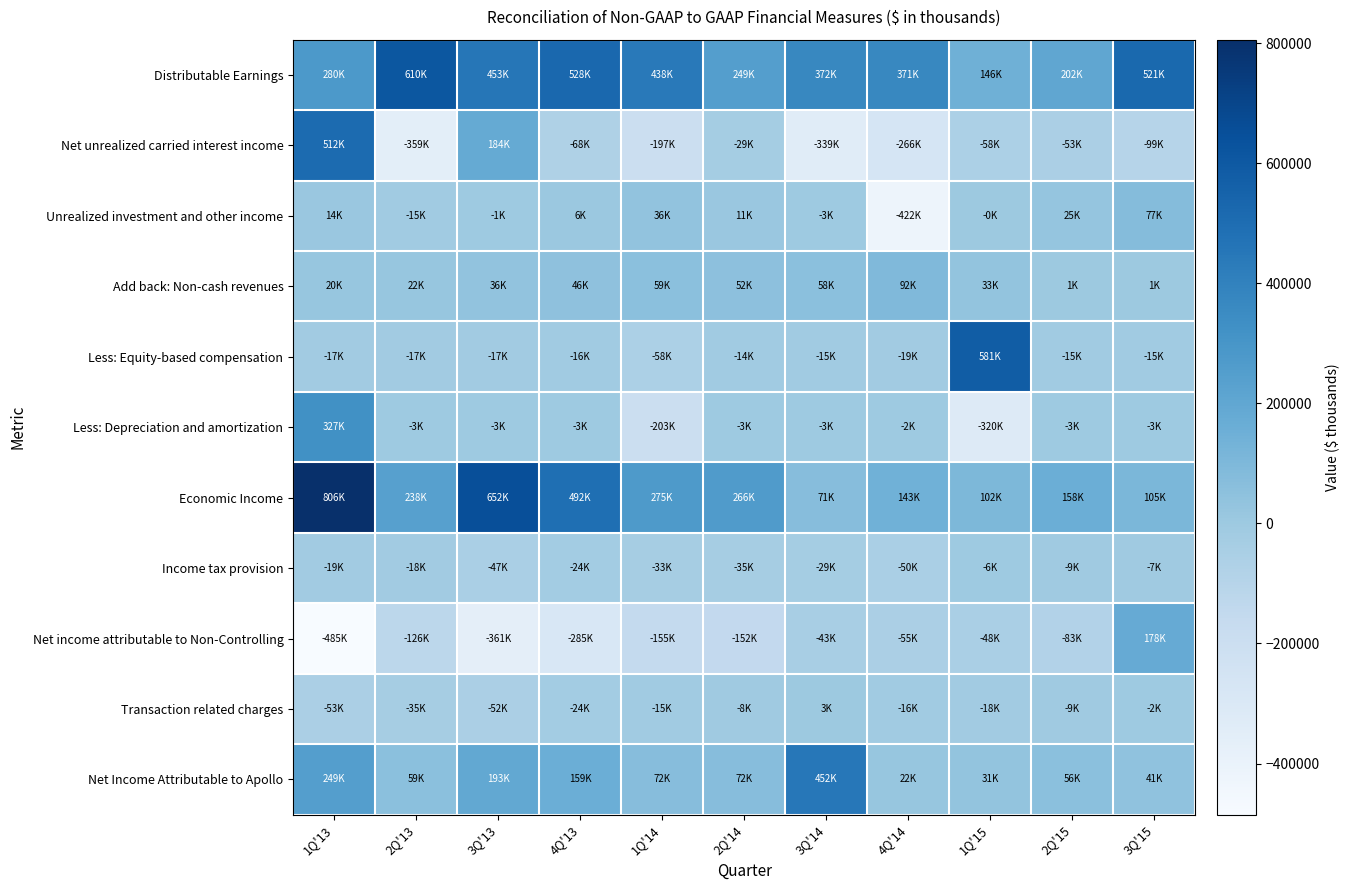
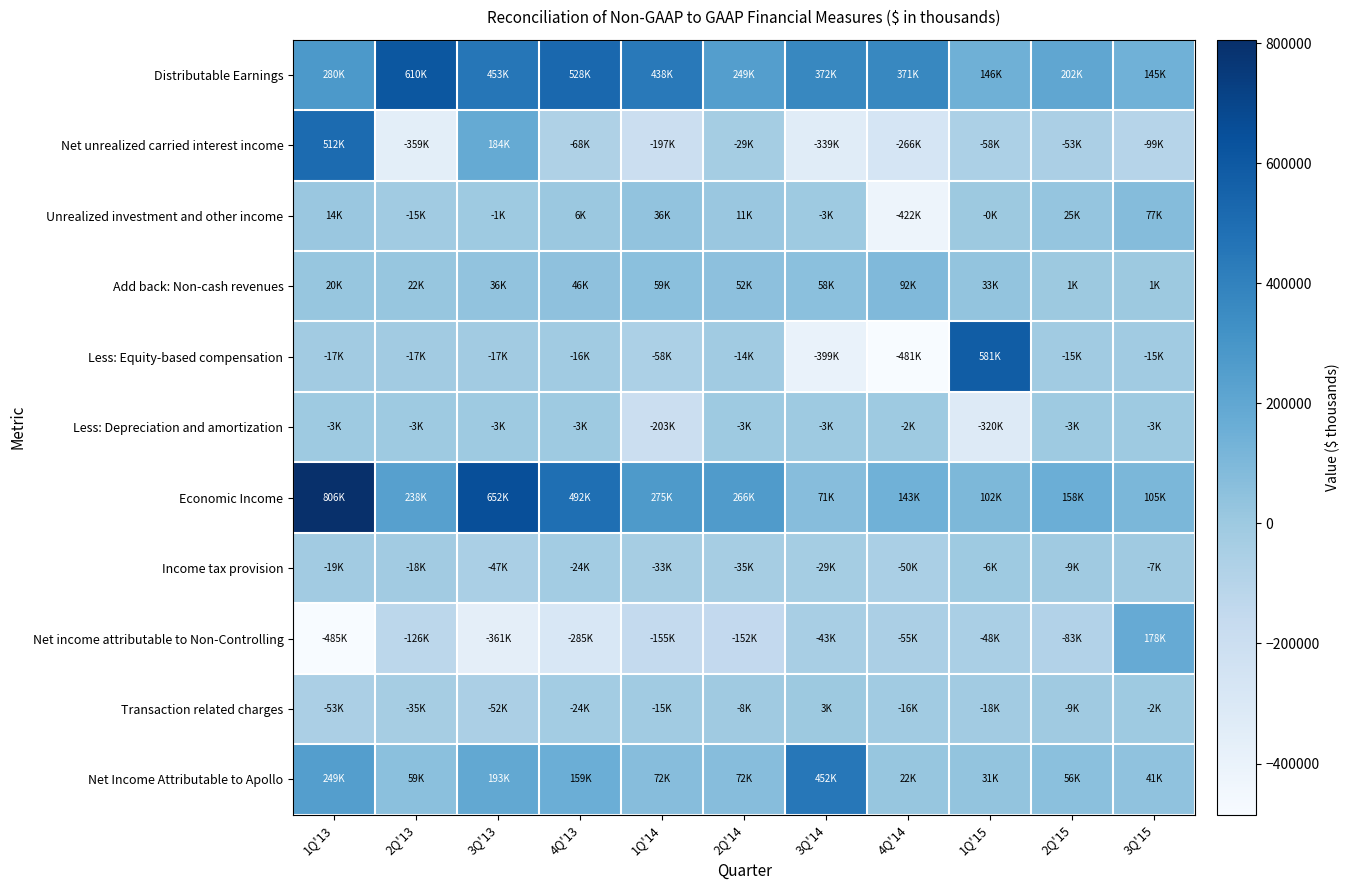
  {
    "Distributable Earnings": {
      "1Q'13": "280K",
      "2Q'13": "610K",
      "3Q'13": "453K",
      "4Q'13": "528K",
      "1Q'14": "438K",
      "2Q'14": "249K",
      "3Q'14": "372K",
      "4Q'14": "371K",
      "1Q'15": "146K",
      "2Q'15": "202K",
-     "3Q'15": "521K"
+     "3Q'15": "145K"
    },
    "Net unrealized carried interest income": {
      "1Q'13": "512K",
      "2Q'13": "-359K",
      "3Q'13": "184K",
      "4Q'13": "-68K",
      "1Q'14": "-197K",
      "2Q'14": "-29K",
      "3Q'14": "-339K",
      "4Q'14": "-266K",
      "1Q'15": "-58K",
      "2Q'15": "-53K",
      "3Q'15": "-99K"
    },
    "Unrealized investment and other income": {
      "1Q'13": "14K",
      "2Q'13": "-15K",
      "3Q'13": "-1K",
      "4Q'13": "6K",
      "1Q'14": "36K",
      "2Q'14": "11K",
      "3Q'14": "-3K",
      "4Q'14": "-422K",
      "1Q'15": "-0K",
      "2Q'15": "25K",
      "3Q'15": "77K"
    },
    "Add back: Non-cash revenues": {
      "1Q'13": "20K",
      "2Q'13": "22K",
      "3Q'13": "36K",
      "4Q'13": "46K",
      "1Q'14": "59K",
      "2Q'14": "52K",
      "3Q'14": "58K",
      "4Q'14": "92K",
      "1Q'15": "33K",
      "2Q'15": "1K",
      "3Q'15": "1K"
    },
    "Less: Equity-based compensation": {
      "1Q'13": "-17K",
      "2Q'13": "-17K",
      "3Q'13": "-17K",
      "4Q'13": "-16K",
      "1Q'14": "-58K",
      "2Q'14": "-14K",
-     "3Q'14": "-15K",
-     "4Q'14": "-19K",
+     "3Q'14": "-399K",
+     "4Q'14": "-481K",
      "1Q'15": "581K",
      "2Q'15": "-15K",
      "3Q'15": "-15K"
    },
    "Less: Depreciation and amortization": {
-     "1Q'13": "327K",
+     "1Q'13": "-3K",
      "2Q'13": "-3K",
      "3Q'13": "-3K",
      "4Q'13": "-3K",
      "1Q'14": "-203K",
      "2Q'14": "-3K",
      "3Q'14": "-3K",
      "4Q'14": "-2K",
      "1Q'15": "-320K",
      "2Q'15": "-3K",
      "3Q'15": "-3K"
    },
    "Economic Income": {
      "1Q'13": "806K",
      "2Q'13": "238K",
      "3Q'13": "652K",
      "4Q'13": "492K",
      "1Q'14": "275K",
      "2Q'14": "266K",
      "3Q'14": "71K",
      "4Q'14": "143K",
      "1Q'15": "102K",
      "2Q'15": "158K",
      "3Q'15": "105K"
    },
    "Income tax provision": {
      "1Q'13": "-19K",
      "2Q'13": "-18K",
      "3Q'13": "-47K",
      "4Q'13": "-24K",
      "1Q'14": "-33K",
      "2Q'14": "-35K",
      "3Q'14": "-29K",
      "4Q'14": "-50K",
      "1Q'15": "-6K",
      "2Q'15": "-9K",
      "3Q'15": "-7K"
    },
    "Net income attributable to Non-Controlling": {
      "1Q'13": "-485K",
      "2Q'13": "-126K",
      "3Q'13": "-361K",
      "4Q'13": "-285K",
      "1Q'14": "-155K",
      "2Q'14": "-152K",
      "3Q'14": "-43K",
      "4Q'14": "-55K",
      "1Q'15": "-48K",
      "2Q'15": "-83K",
      "3Q'15": "178K"
    },
    "Transaction related charges": {
      "1Q'13": "-53K",
      "2Q'13": "-35K",
      "3Q'13": "-52K",
      "4Q'13": "-24K",
      "1Q'14": "-15K",
      "2Q'14": "-8K",
      "3Q'14": "3K",
      "4Q'14": "-16K",
      "1Q'15": "-18K",
      "2Q'15": "-9K",
      "3Q'15": "-2K"
    },
    "Net Income Attributable to Apollo": {
      "1Q'13": "249K",
      "2Q'13": "59K",
      "3Q'13": "193K",
      "4Q'13": "159K",
      "1Q'14": "72K",
      "2Q'14": "72K",
      "3Q'14": "452K",
      "4Q'14": "22K",
      "1Q'15": "31K",
      "2Q'15": "56K",
      "3Q'15": "41K"
    }
  }
